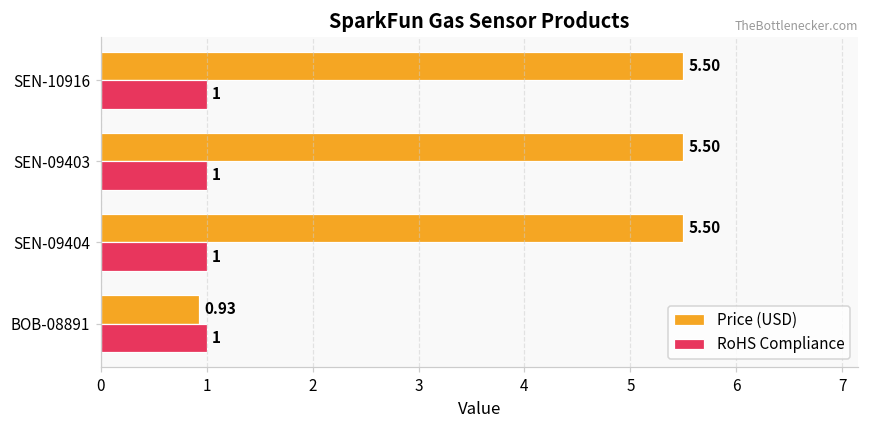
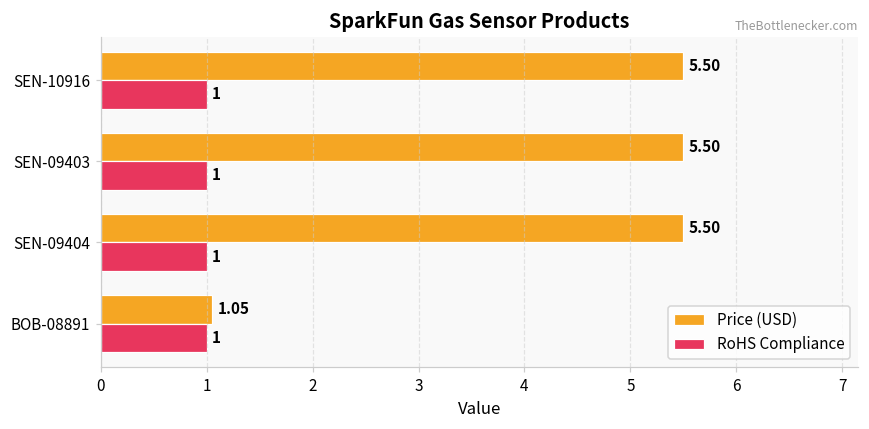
  {
    "Price (USD)": {
      "SEN-10916": 5.50,
      "SEN-09403": 5.50,
      "SEN-09404": 5.50,
-     "BOB-08891": 0.93
+     "BOB-08891": 1.05
    },
    "RoHS Compliance": {
      "SEN-10916": 1,
      "SEN-09403": 1,
      "SEN-09404": 1,
      "BOB-08891": 1
    }
  }
